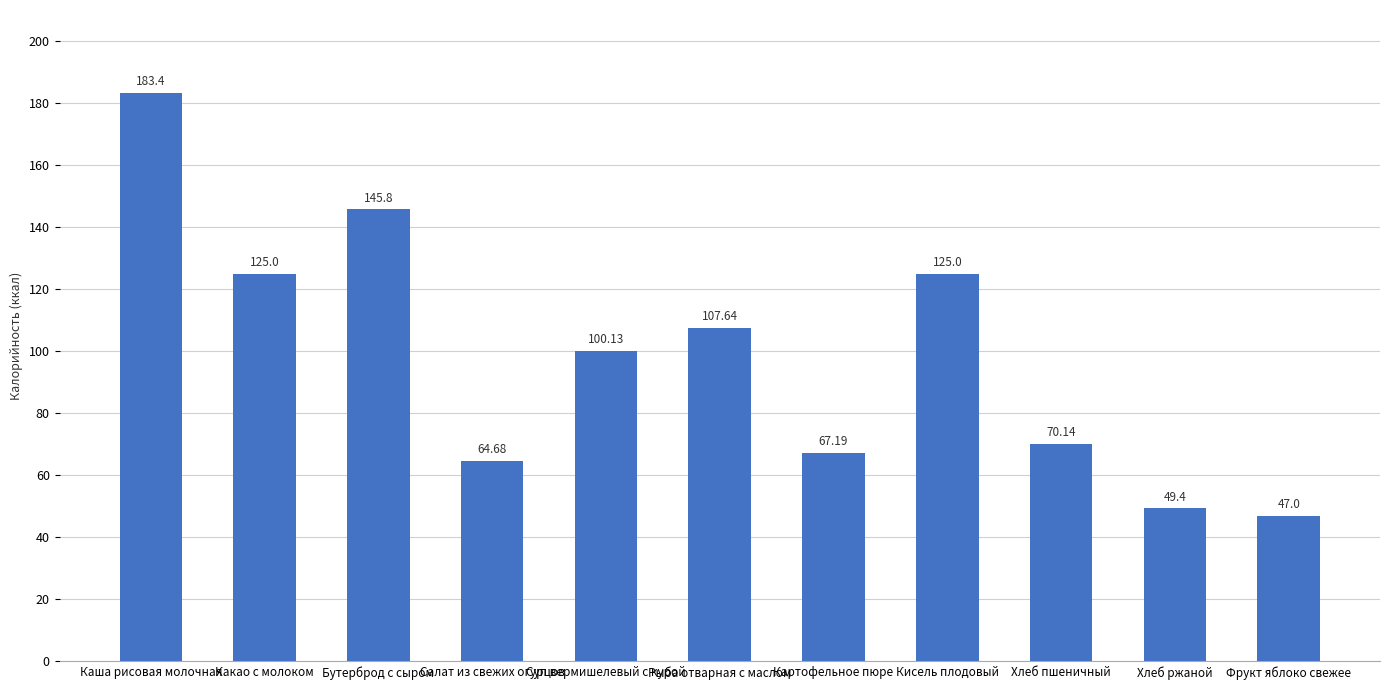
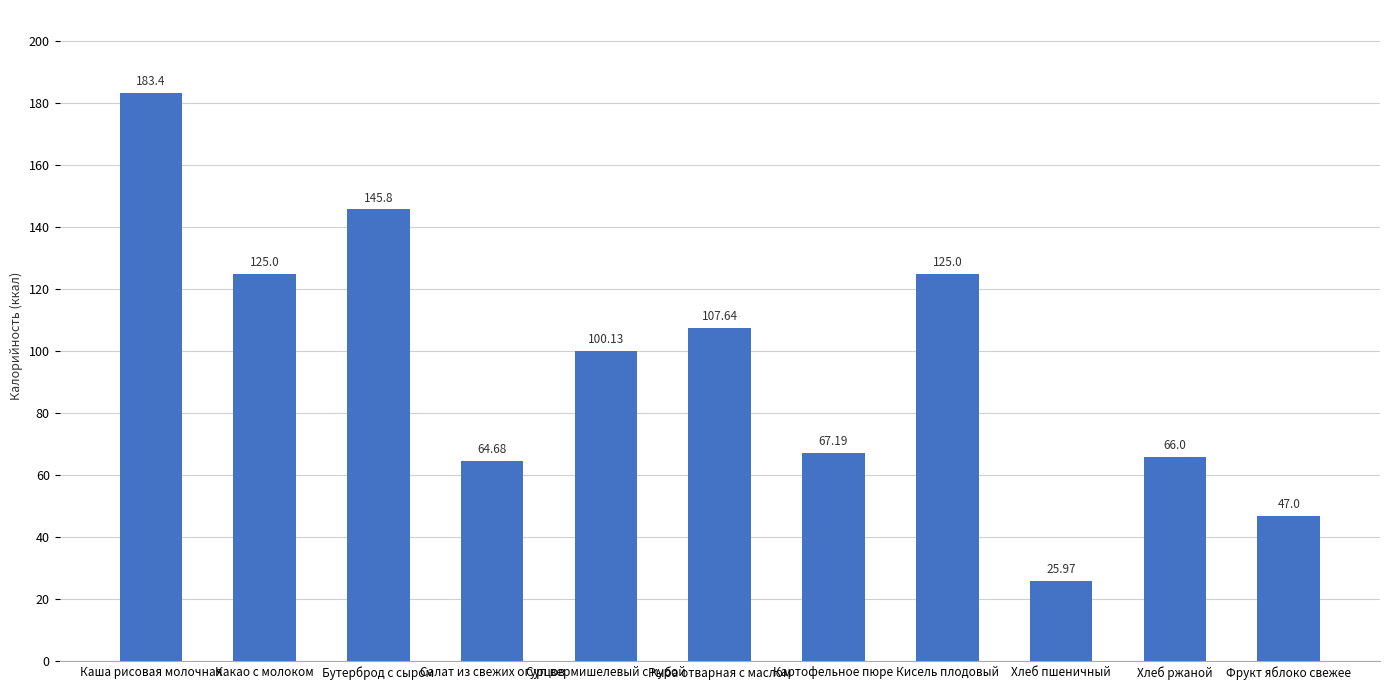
  {
    "Каша рисовая молочная": 183.4,
    "Какао с молоком": 125.0,
    "Бутерброд с сыром": 145.8,
    "Картофельное пюре": 67.19,
    "Кисель плодовый": 125.0,
-   "Хлеб пшеничный": 70.14,
-   "Хлеб ржаной": 49.4,
+   "Хлеб пшеничный": 25.97,
+   "Хлеб ржаной": 66.0,
    "Фрукт яблоко свежее": 47.0
  }
